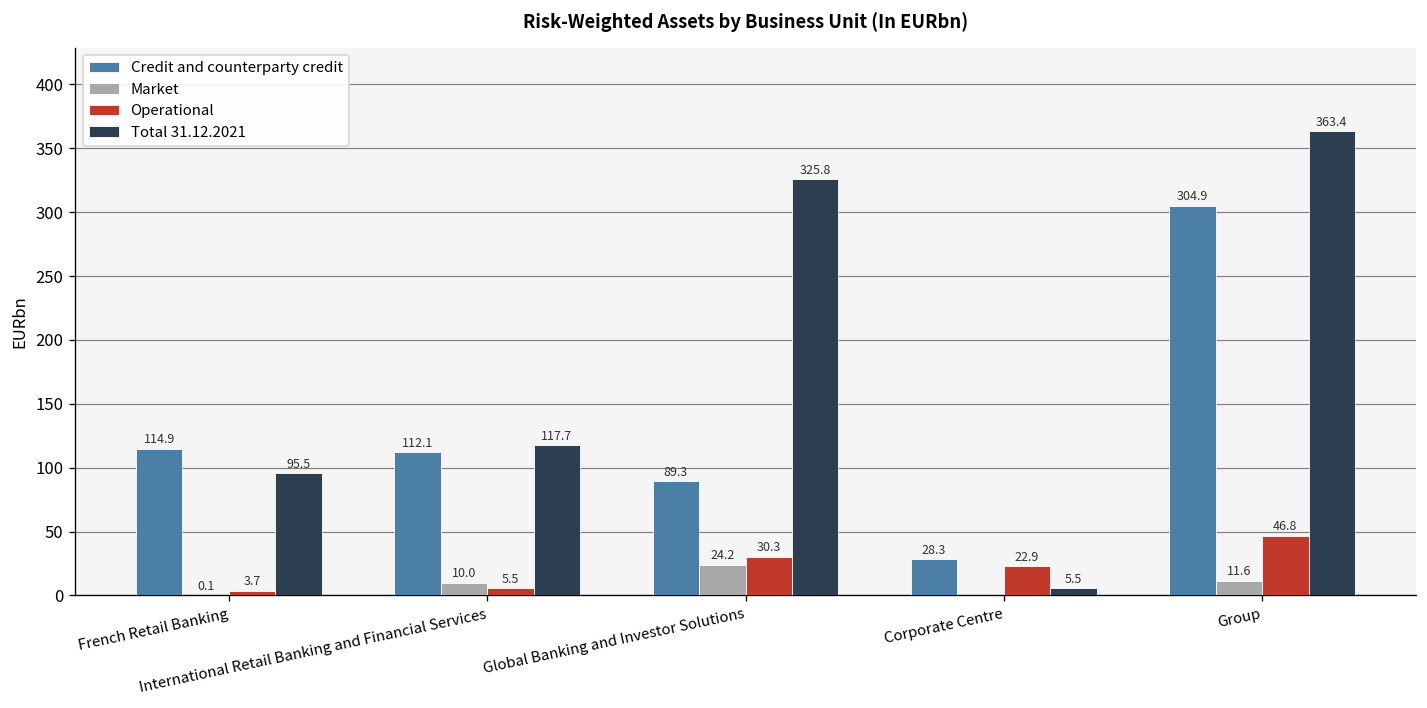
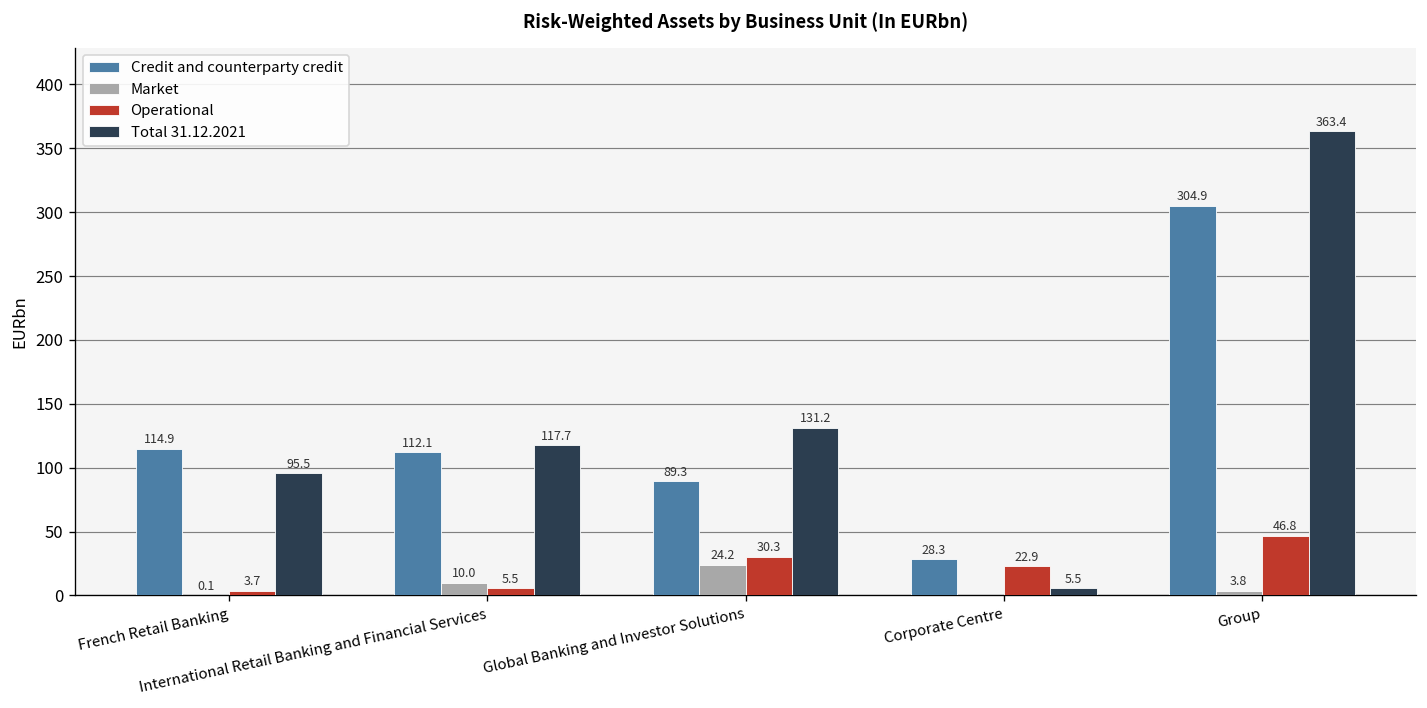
  {
    "Credit and counterparty credit": {
      "French Retail Banking": 114.9,
      "International Retail Banking and Financial Services": 112.1,
      "Global Banking and Investor Solutions": 89.3,
      "Corporate Centre": 28.3,
      "Group": 304.9
    },
    "Market": {
      "French Retail Banking": 0.1,
      "International Retail Banking and Financial Services": 10.0,
      "Global Banking and Investor Solutions": 24.2,
-     "Group": 11.6
+     "Group": 3.8
    },
    "Operational": {
      "French Retail Banking": 3.7,
      "International Retail Banking and Financial Services": 5.5,
      "Global Banking and Investor Solutions": 30.3,
      "Corporate Centre": 22.9,
      "Group": 46.8
    },
    "Total 31.12.2021": {
      "French Retail Banking": 95.5,
      "International Retail Banking and Financial Services": 117.7,
-     "Global Banking and Investor Solutions": 325.8,
+     "Global Banking and Investor Solutions": 131.2,
      "Corporate Centre": 5.5,
      "Group": 363.4
    }
  }
